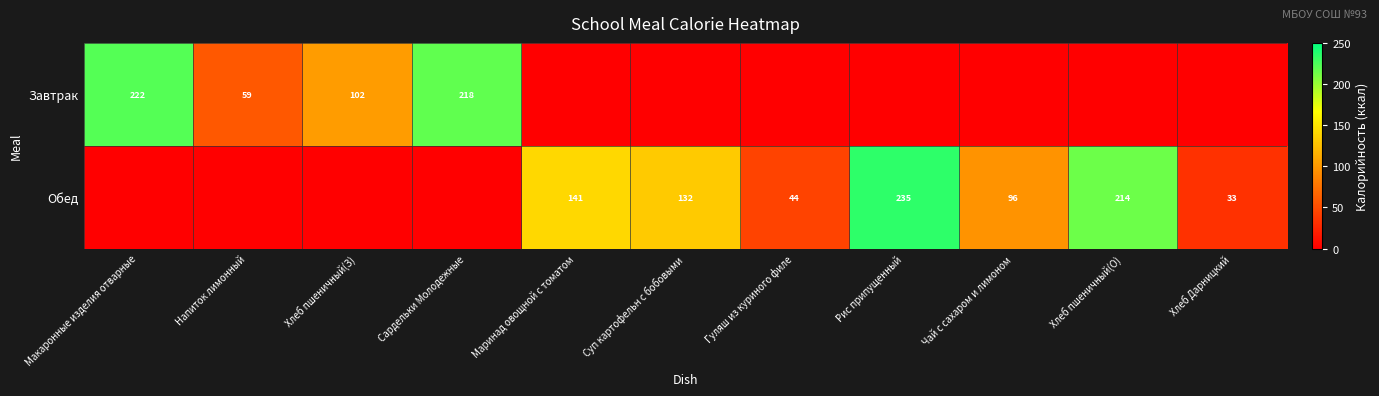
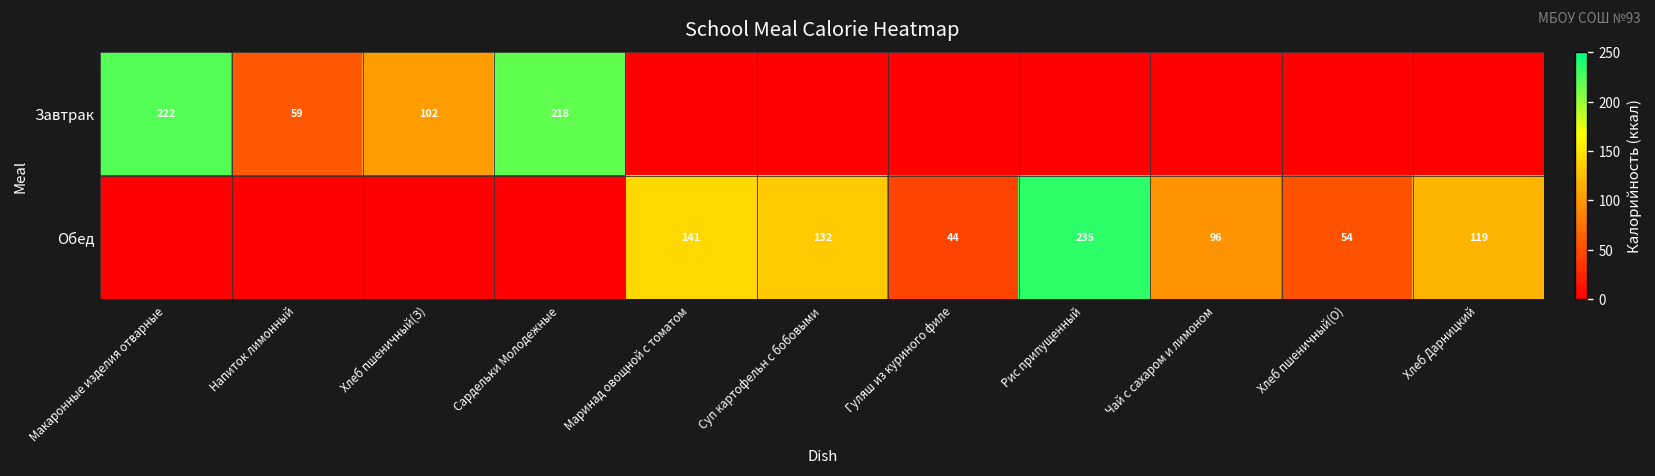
  {
    "Завтрак": {
      "Макаронные изделия отварные": 222,
      "Напиток лимонный": 59,
      "Хлеб пшеничный(З)": 102,
      "Сардельки Молодежные": 218
    },
    "Обед": {
      "Маринад овощной с томатом": 141,
      "Суп картофельн с бобовыми": 132,
      "Гуляш из куриного филе": 44,
      "Рис припущенный": 235,
      "Чай с сахаром и лимоном": 96,
-     "Хлеб пшеничный(О)": 214,
-     "Хлеб Дарницкий": 33
+     "Хлеб пшеничный(О)": 54,
+     "Хлеб Дарницкий": 119
    }
  }
